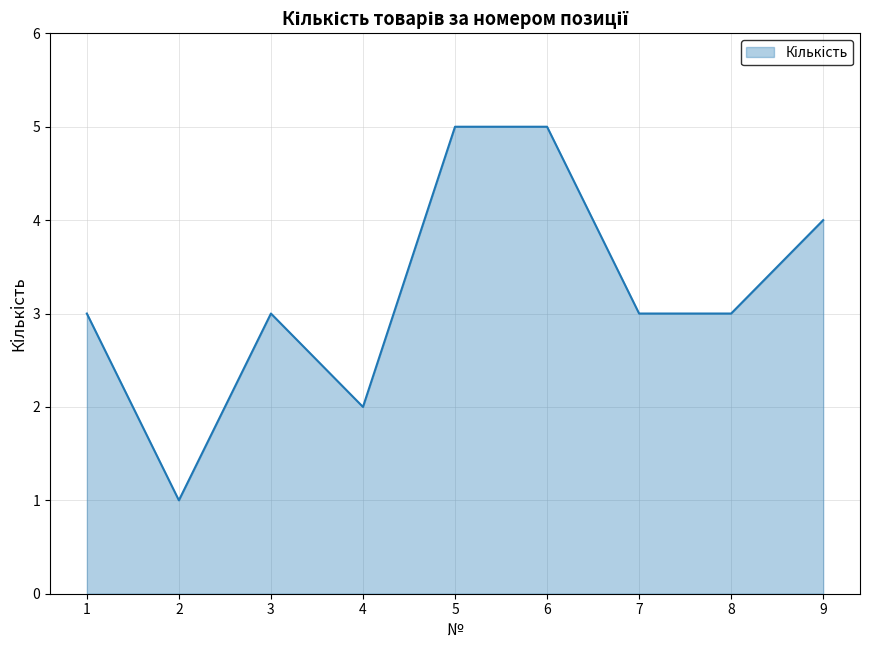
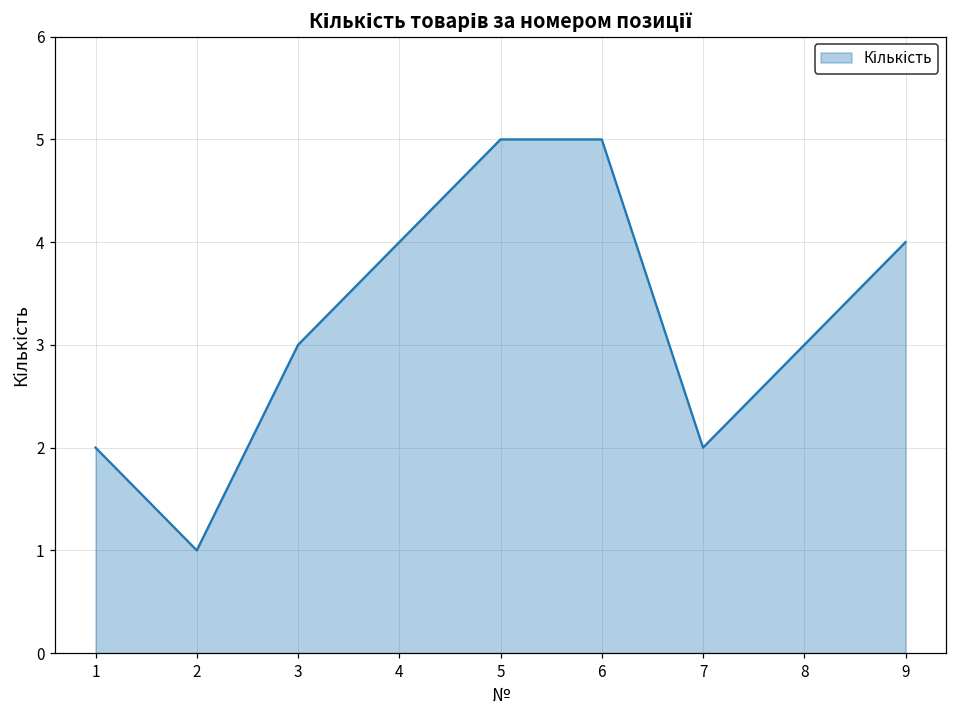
  {
-   "1": 3,
+   "1": 2,
    "2": 1,
    "3": 3,
-   "4": 2,
+   "4": 4,
    "5": 5,
    "6": 5,
-   "7": 3,
+   "7": 2,
    "8": 3,
    "9": 4
  }
